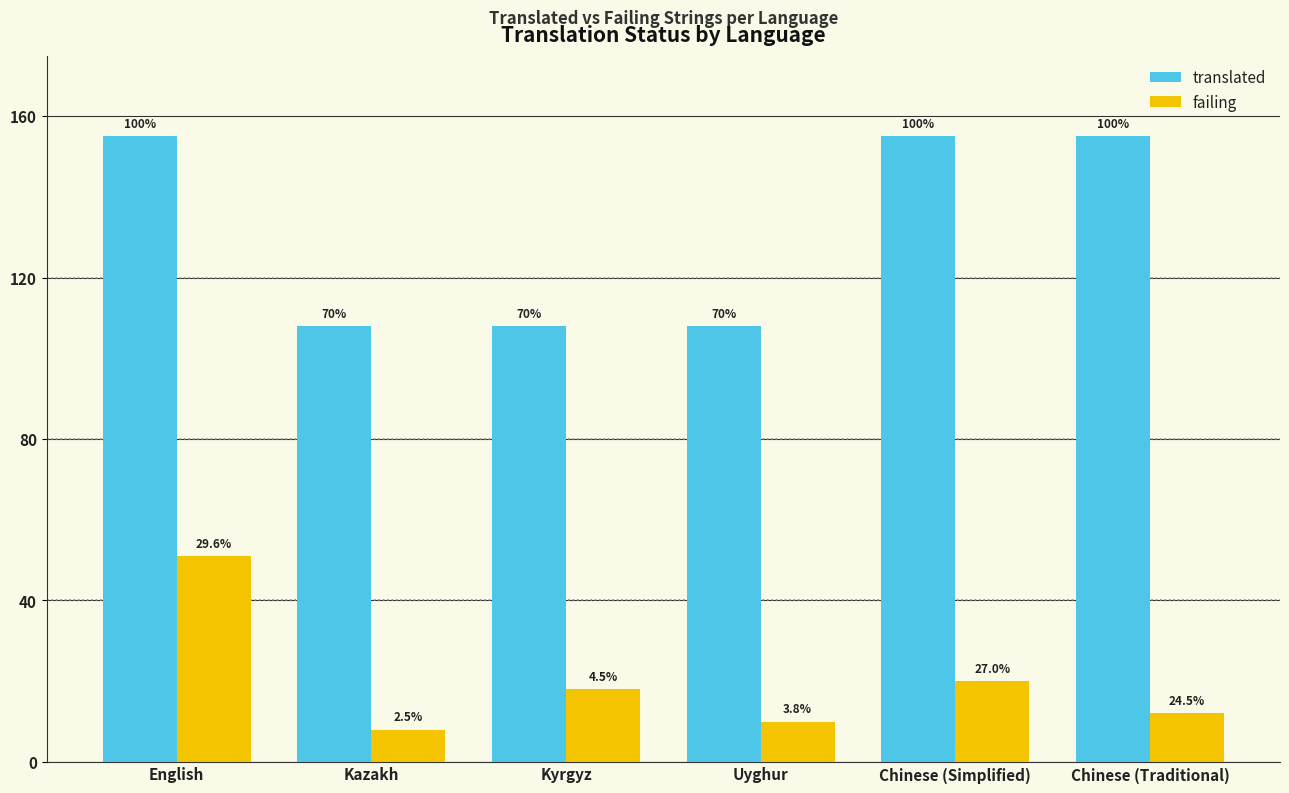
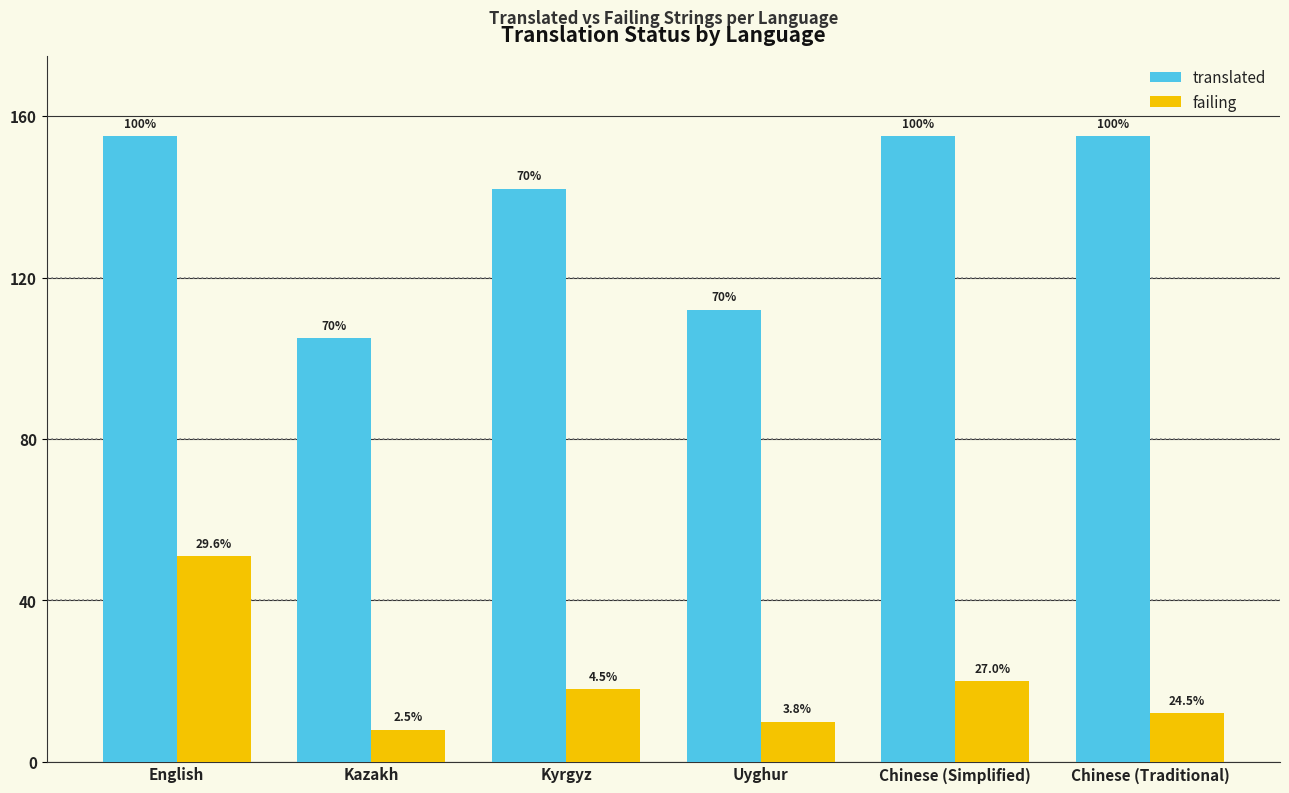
  {
    "translated": {
-     "Kazakh": 108,
-     "Kyrgyz": 108,
-     "Uyghur": 108
+     "Kazakh": 105,
+     "Kyrgyz": 142,
+     "Uyghur": 112
    }
  }
